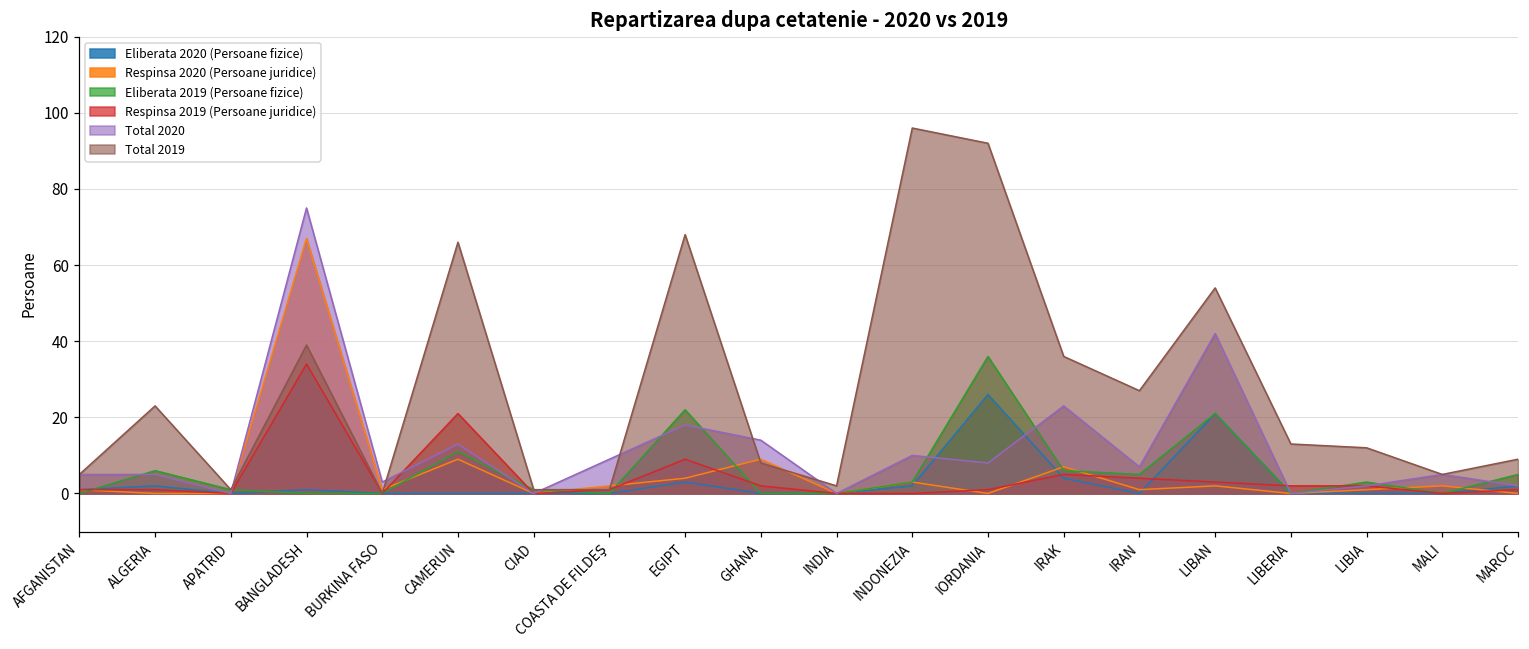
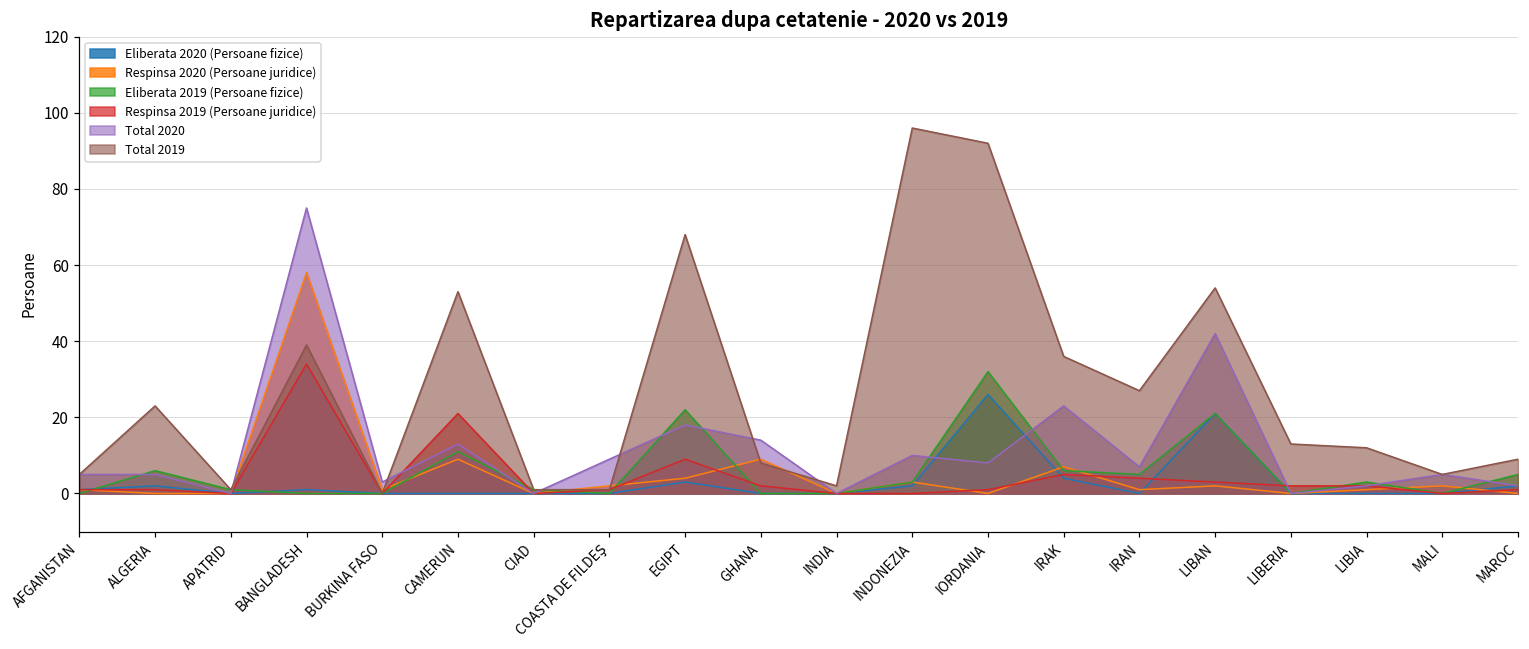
  {
    "Eliberata 2020 (Persoane fizice)": {
      "ALGERIA": 2,
      "BANGLADESH": 1,
      "CAMERUN": 0,
      "EGIPT": 3,
      "INDONEZIA": 2,
      "IORDANIA": 26,
      "IRAK": 4,
      "IRAN": 0,
      "LIBIA": 0
    },
    "Respinsa 2020 (Persoane juridice)": {
      "ALGERIA": 0,
-     "BANGLADESH": 67,
+     "BANGLADESH": 58,
      "BURKINA FASO": 1,
      "CAMERUN": 9,
      "COASTA DE FILDEŞ": 2,
      "EGIPT": 4,
      "GHANA": 9,
      "IORDANIA": 0,
      "IRAK": 7,
      "IRAN": 1,
      "LIBAN": 2,
      "LIBIA": 1,
      "MALI": 2,
      "MAROC": 0
    },
    "Eliberata 2019 (Persoane fizice)": {
      "AFGANISTAN": 0,
      "ALGERIA": 6,
      "BANGLADESH": 0,
      "CAMERUN": 11,
      "EGIPT": 22,
-     "IORDANIA": 36,
+     "IORDANIA": 32,
      "IRAK": 6,
      "IRAN": 5,
      "LIBIA": 3,
      "MAROC": 5
    },
    "Respinsa 2019 (Persoane juridice)": {
      "ALGERIA": 1,
      "BANGLADESH": 34,
      "CAMERUN": 21,
      "EGIPT": 9,
      "GHANA": 2,
      "INDONEZIA": 0,
      "IORDANIA": 1,
      "IRAK": 5,
      "IRAN": 4,
      "LIBAN": 3,
      "LIBERIA": 2,
      "MAROC": 1
    },
    "Total 2020": {
      "ALGERIA": 5,
      "BANGLADESH": 75,
      "BURKINA FASO": 3,
      "CAMERUN": 13,
      "COASTA DE FILDEŞ": 9,
      "EGIPT": 18,
      "GHANA": 14,
      "INDONEZIA": 10,
      "IORDANIA": 8,
      "IRAK": 23,
      "IRAN": 7,
      "LIBAN": 42
    },
    "Total 2019": {
      "ALGERIA": 23,
      "BANGLADESH": 39,
-     "CAMERUN": 66,
+     "CAMERUN": 53,
      "EGIPT": 68,
      "GHANA": 8,
      "INDIA": 2,
      "INDONEZIA": 96,
      "IORDANIA": 92,
      "IRAK": 36,
      "IRAN": 27,
      "LIBAN": 54,
      "LIBERIA": 13,
      "LIBIA": 12,
      "MAROC": 9
    }
  }
